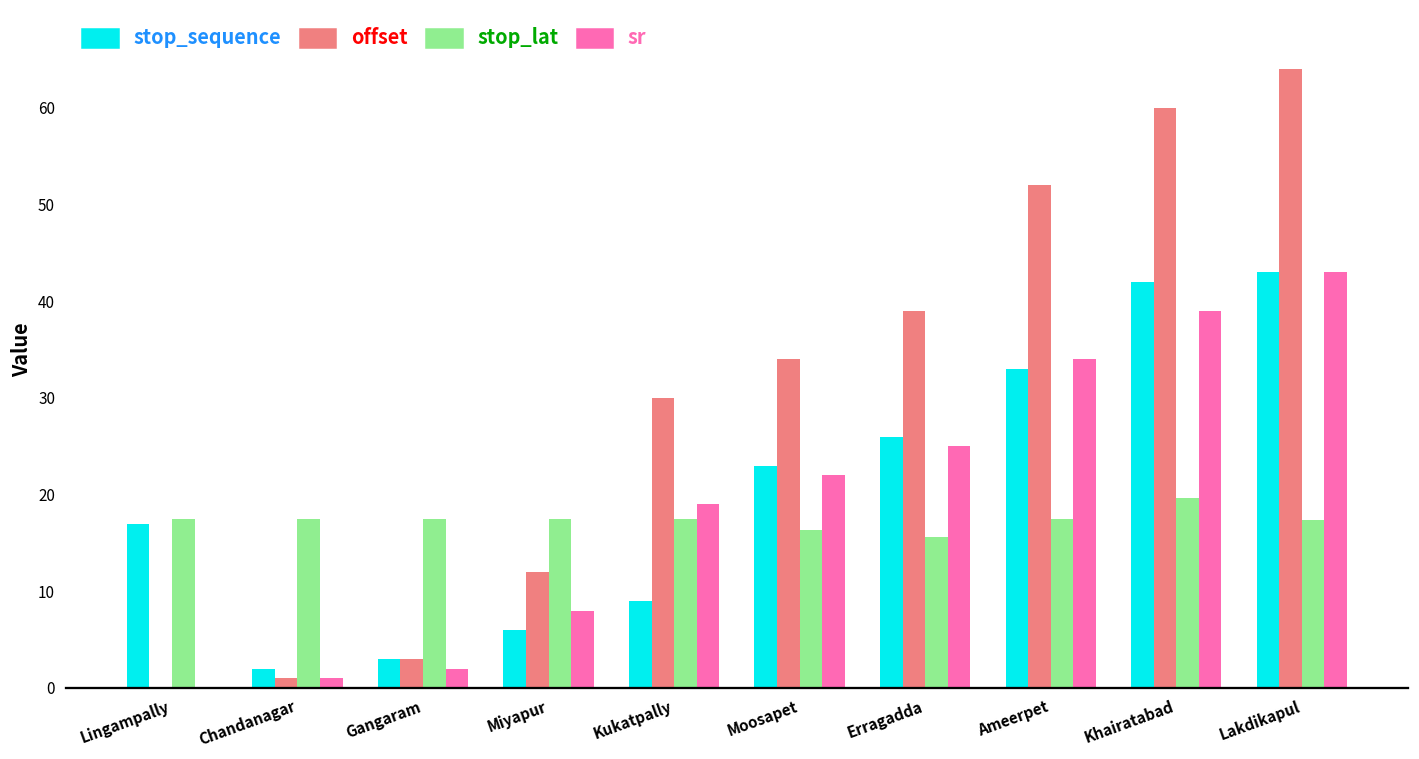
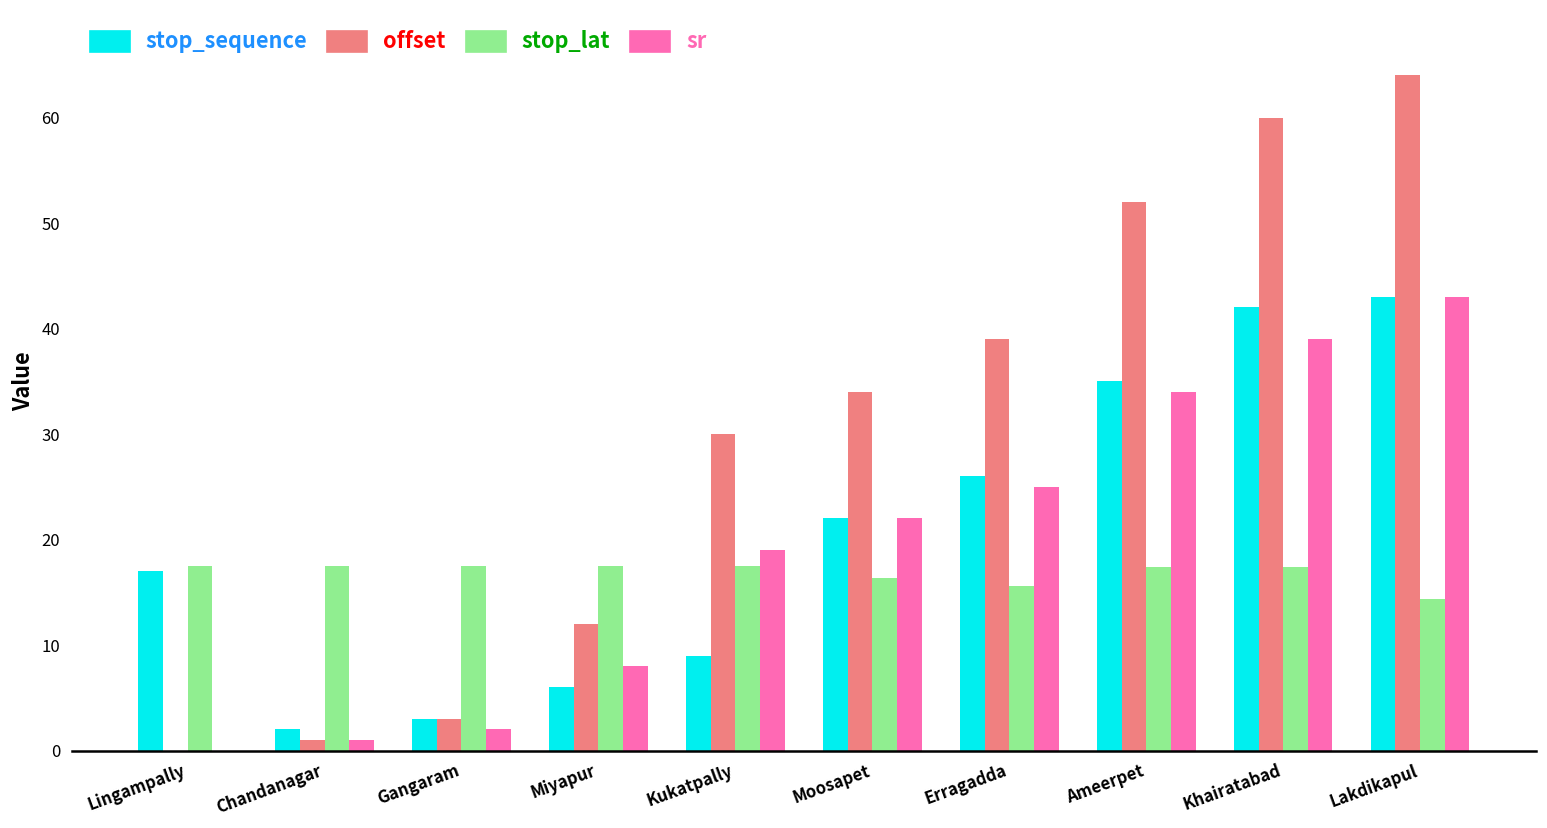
  {
    "stop_sequence": {
      "Lingampally": 17,
      "Chandanagar": 2,
      "Gangaram": 3,
      "Miyapur": 6,
      "Kukatpally": 9,
-     "Moosapet": 23,
+     "Moosapet": 22,
      "Erragadda": 26,
-     "Ameerpet": 33,
+     "Ameerpet": 35,
      "Khairatabad": 42,
      "Lakdikapul": 43
    },
    "stop_lat": {
      "Lingampally": 17,
      "Chandanagar": 17,
      "Gangaram": 17,
      "Miyapur": 17,
      "Kukatpally": 17,
      "Moosapet": 16,
      "Erragadda": 16,
      "Ameerpet": 17,
-     "Khairatabad": 20,
-     "Lakdikapul": 17
+     "Khairatabad": 17,
+     "Lakdikapul": 14
    }
  }
